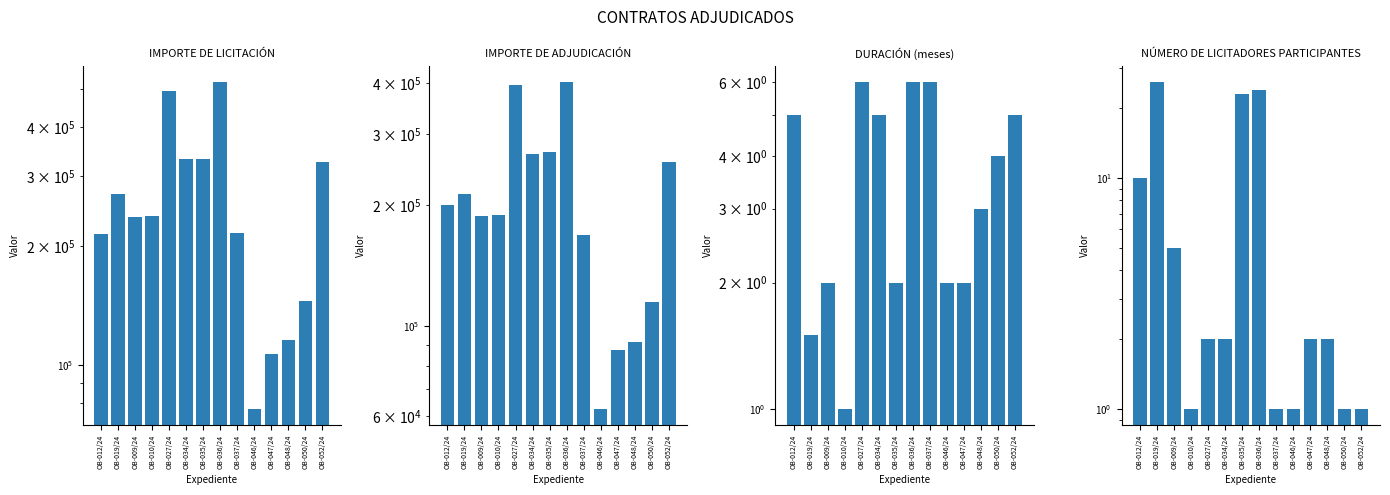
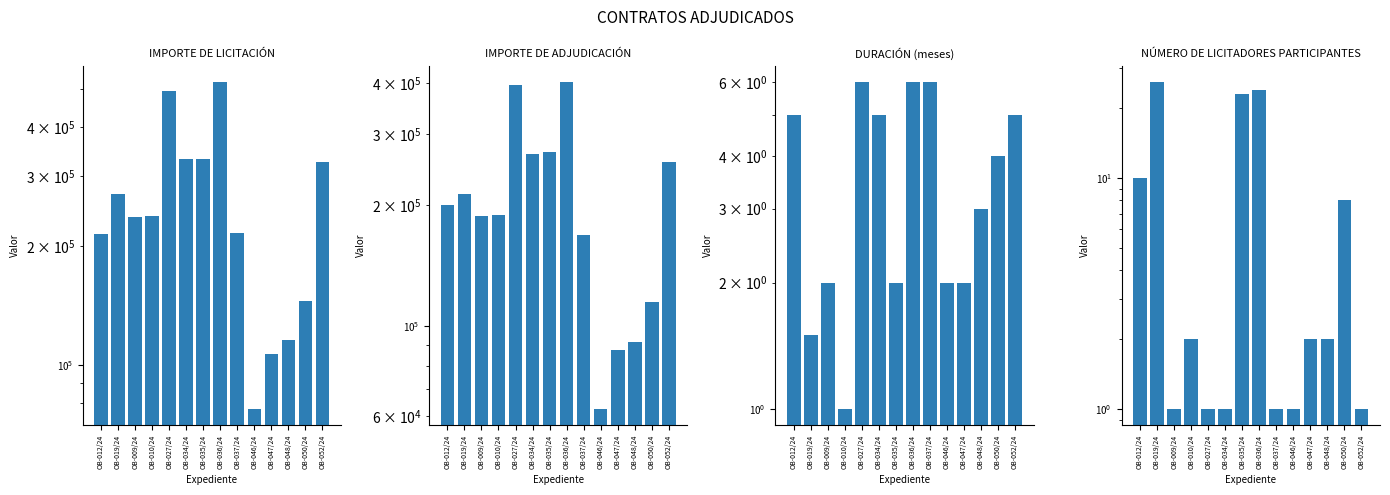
  {
    "NÚMERO DE LICITADORES PARTICIPANTES": {
      "OB-012/24": 10,
      "OB-019/24": 26,
-     "OB-009/24": 5,
-     "OB-010/24": 1,
-     "OB-027/24": 2,
-     "OB-034/24": 2,
+     "OB-009/24": 1,
+     "OB-010/24": 2,
+     "OB-027/24": 1,
+     "OB-034/24": 1,
      "OB-035/24": 23,
      "OB-036/24": 24,
      "OB-037/24": 1,
      "OB-046/24": 1,
      "OB-047/24": 2,
      "OB-048/24": 2,
-     "OB-050/24": 1,
+     "OB-050/24": 8,
      "OB-052/24": 1
    }
  }
